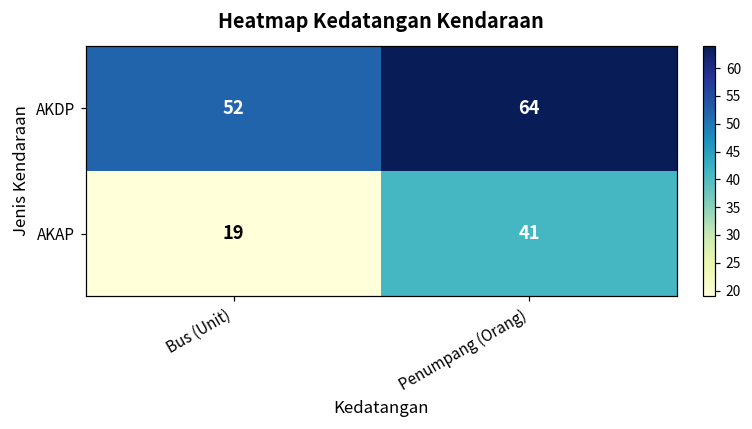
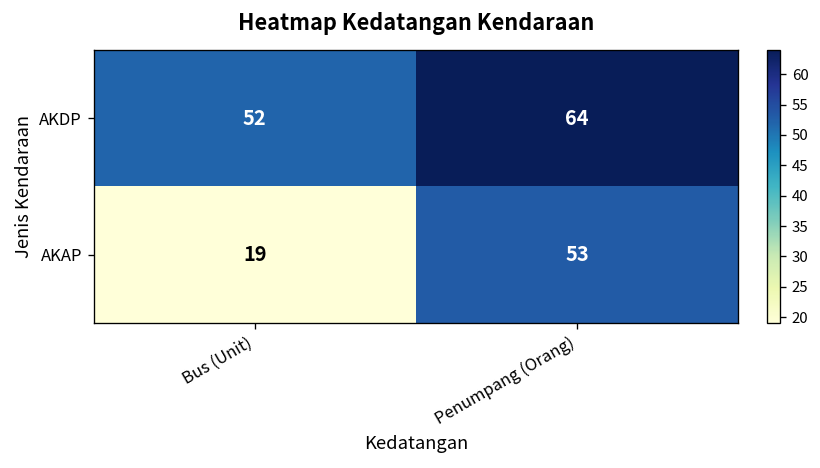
  {
    "AKDP": {
      "Bus (Unit)": 52,
      "Penumpang (Orang)": 64
    },
    "AKAP": {
      "Bus (Unit)": 19,
-     "Penumpang (Orang)": 41
+     "Penumpang (Orang)": 53
    }
  }
